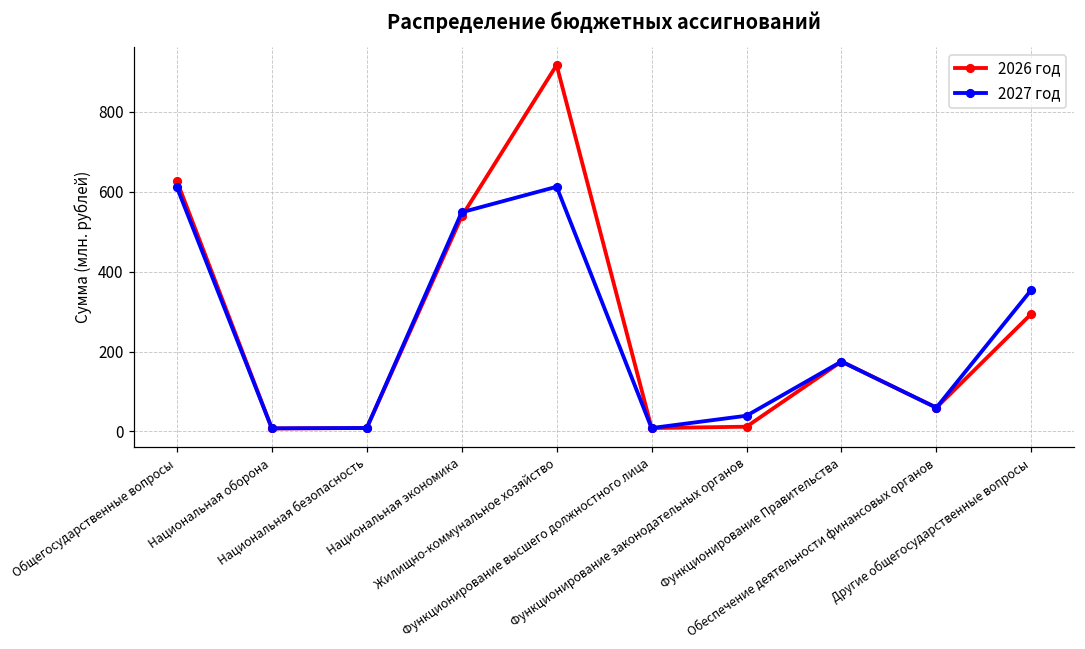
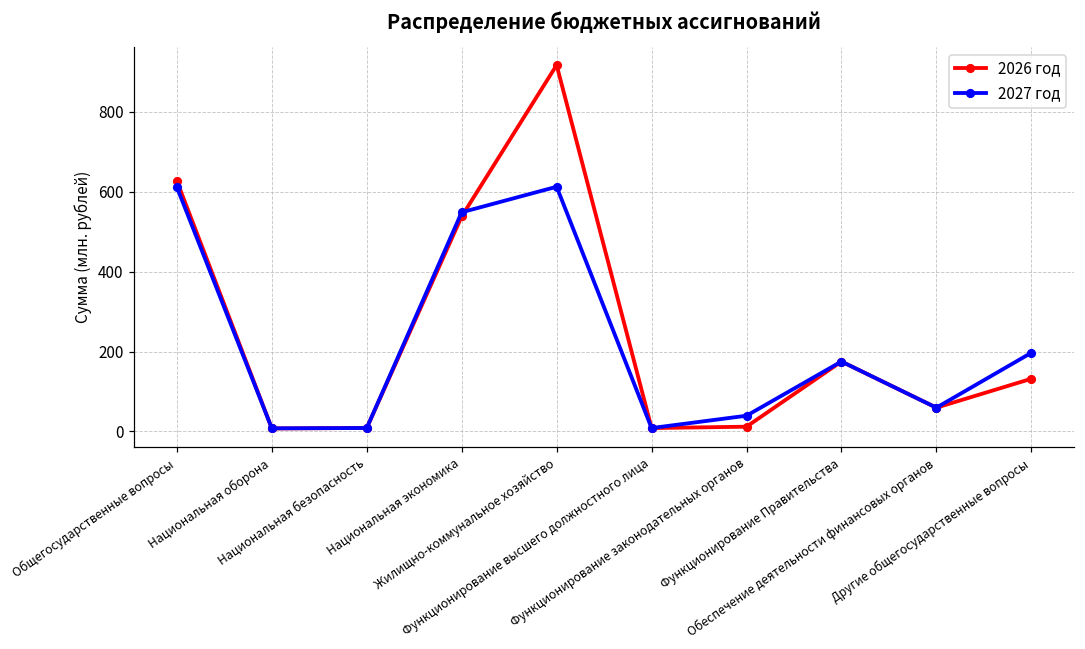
  {
    "2026 год": {
      "Общегосударственные вопросы": 630,
      "Национальная экономика": 540,
      "Жилищно-коммунальное хозяйство": 920,
      "Функционирование законодательных органов": 10,
-     "Другие общегосударственные вопросы": 290
+     "Другие общегосударственные вопросы": 130
    },
    "2027 год": {
      "Общегосударственные вопросы": 610,
      "Национальная экономика": 550,
      "Жилищно-коммунальное хозяйство": 610,
      "Функционирование законодательных органов": 40,
-     "Другие общегосударственные вопросы": 350
+     "Другие общегосударственные вопросы": 200
    }
  }
